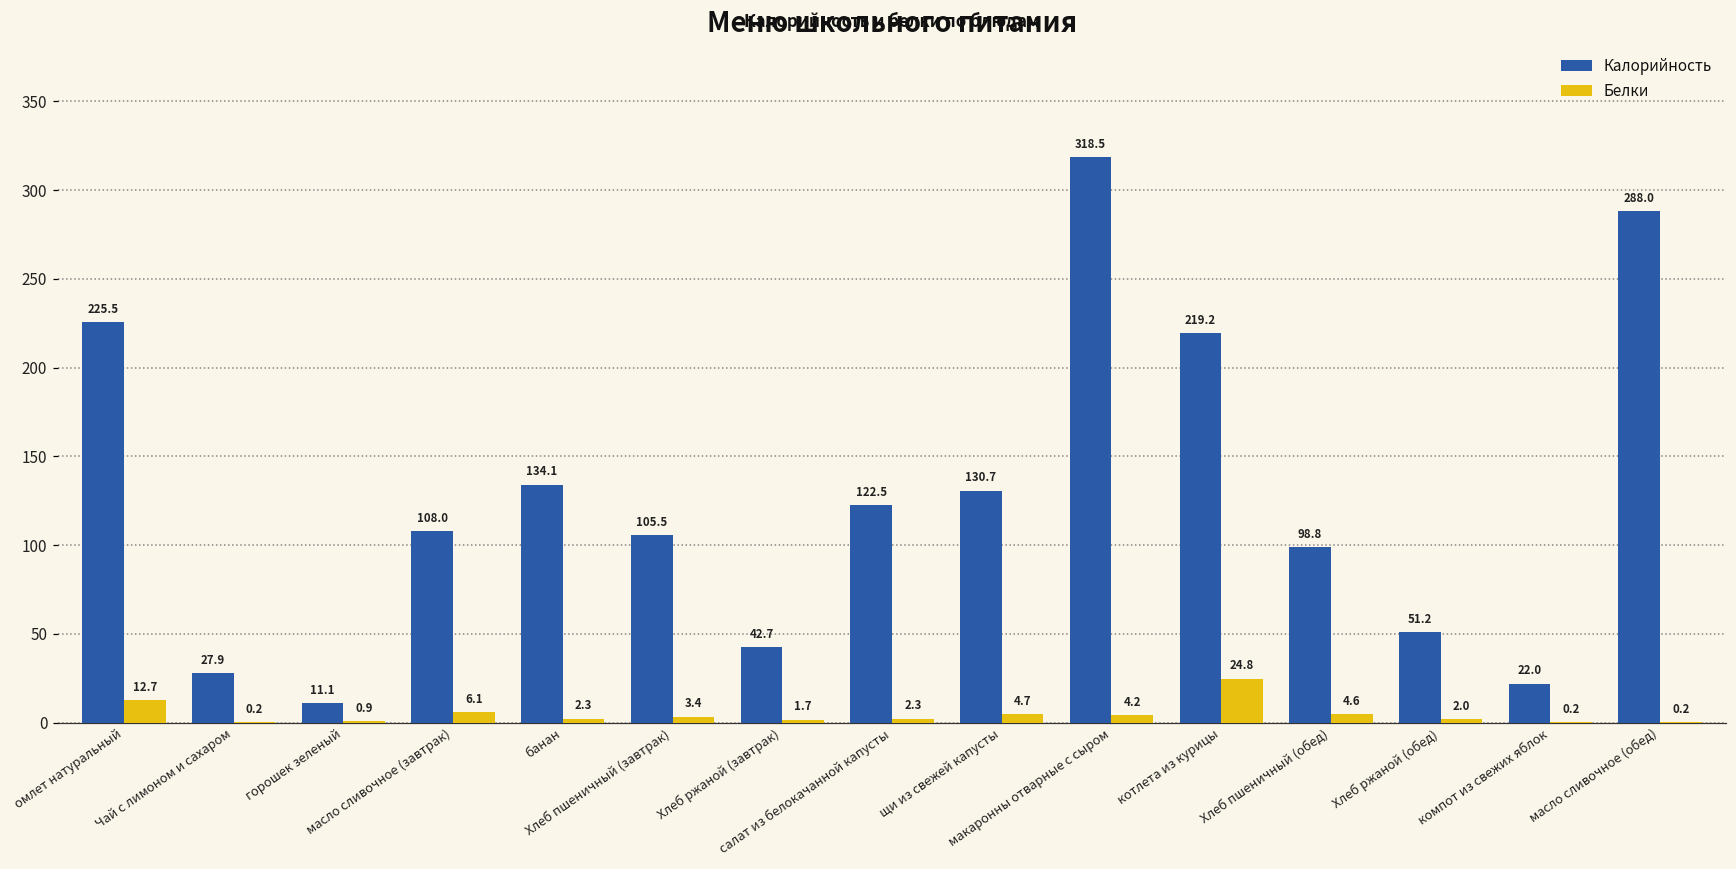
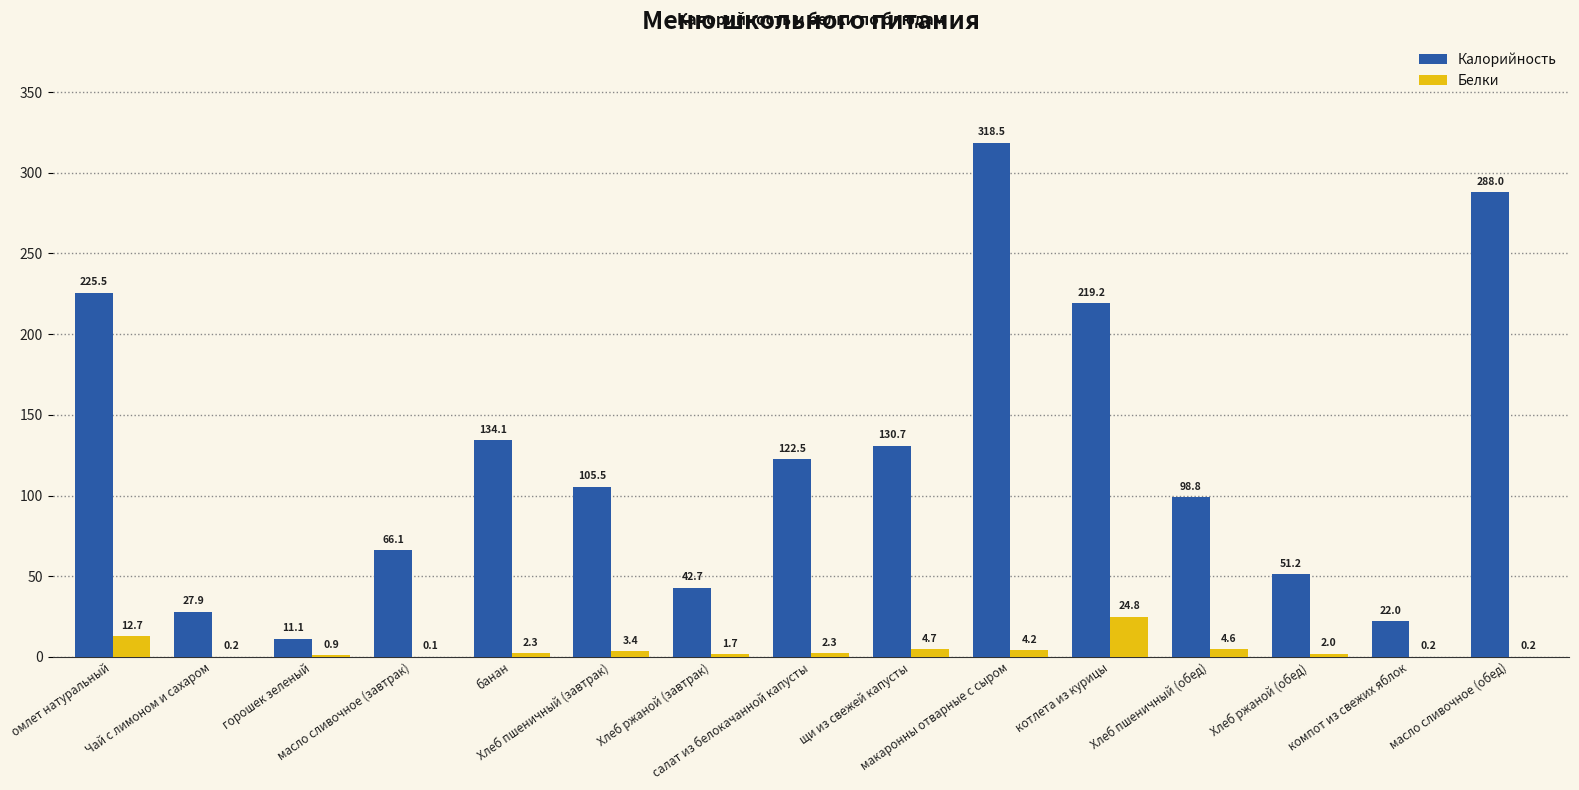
  {
    "Калорийность": {
      "омлет натуральный": 225.5,
      "Чай с лимоном и сахаром": 27.9,
      "горошек зеленый": 11.1,
-     "масло сливочное (завтрак)": 108.0,
+     "масло сливочное (завтрак)": 66.1,
      "банан": 134.1,
      "Хлеб пшеничный (завтрак)": 105.5,
      "Хлеб ржаной (завтрак)": 42.7,
      "салат из белокачанной капусты": 122.5,
      "щи из свежей капусты": 130.7,
      "макаронны отварные с сыром": 318.5,
      "котлета из курицы": 219.2,
      "Хлеб пшеничный (обед)": 98.8,
      "Хлеб ржаной (обед)": 51.2,
      "компот из свежих яблок": 22.0,
      "масло сливочное (обед)": 288.0
    },
    "Белки": {
      "омлет натуральный": 12.7,
      "Чай с лимоном и сахаром": 0.2,
      "горошек зеленый": 0.9,
-     "масло сливочное (завтрак)": 6.1,
+     "масло сливочное (завтрак)": 0.1,
      "банан": 2.3,
      "Хлеб пшеничный (завтрак)": 3.4,
      "Хлеб ржаной (завтрак)": 1.7,
      "салат из белокачанной капусты": 2.3,
      "щи из свежей капусты": 4.7,
      "макаронны отварные с сыром": 4.2,
      "котлета из курицы": 24.8,
      "Хлеб пшеничный (обед)": 4.6,
      "Хлеб ржаной (обед)": 2.0,
      "компот из свежих яблок": 0.2,
      "масло сливочное (обед)": 0.2
    }
  }
